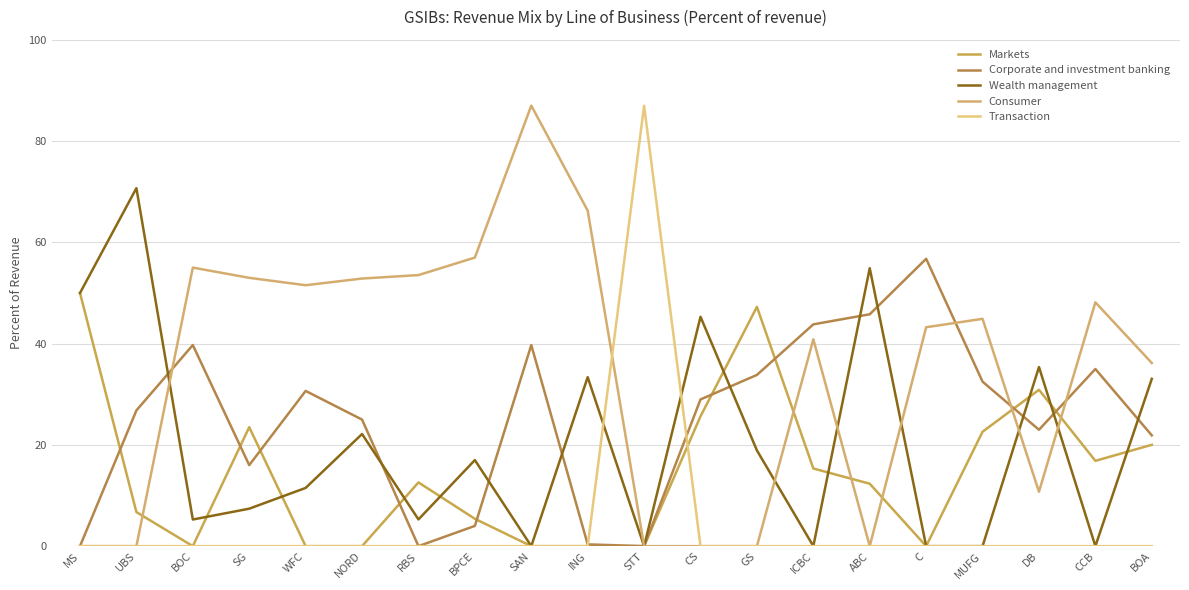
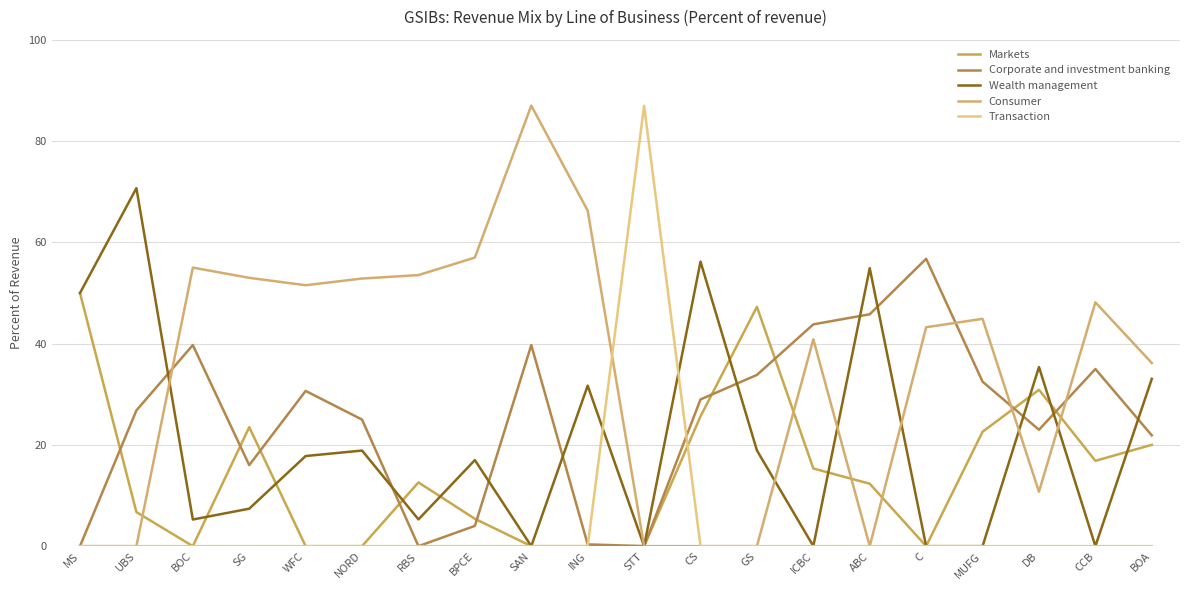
  {
    "Wealth management": {
      "UBS": 71,
      "BOC": 5,
      "SG": 7,
-     "WFC": 12,
-     "NORD": 22,
+     "WFC": 18,
+     "NORD": 19,
      "RBS": 5,
      "BPCE": 17,
-     "ING": 33,
-     "CS": 45,
+     "ING": 32,
+     "CS": 56,
      "GS": 19,
      "ABC": 55,
      "DB": 35,
      "BOA": 33
    }
  }
